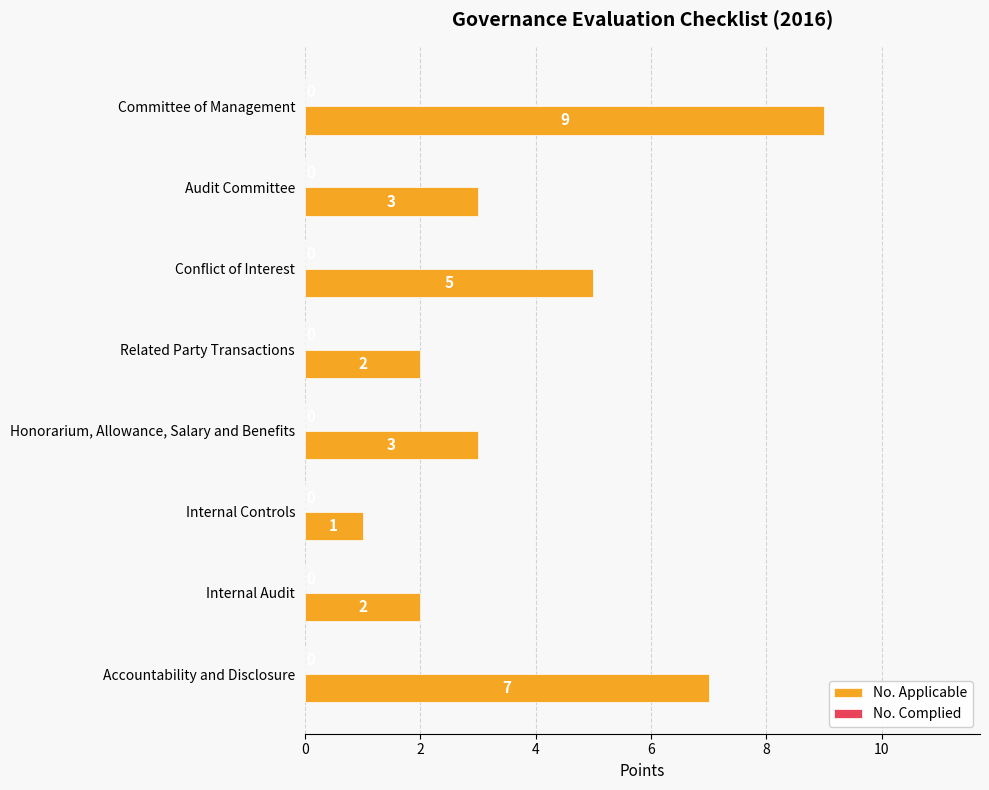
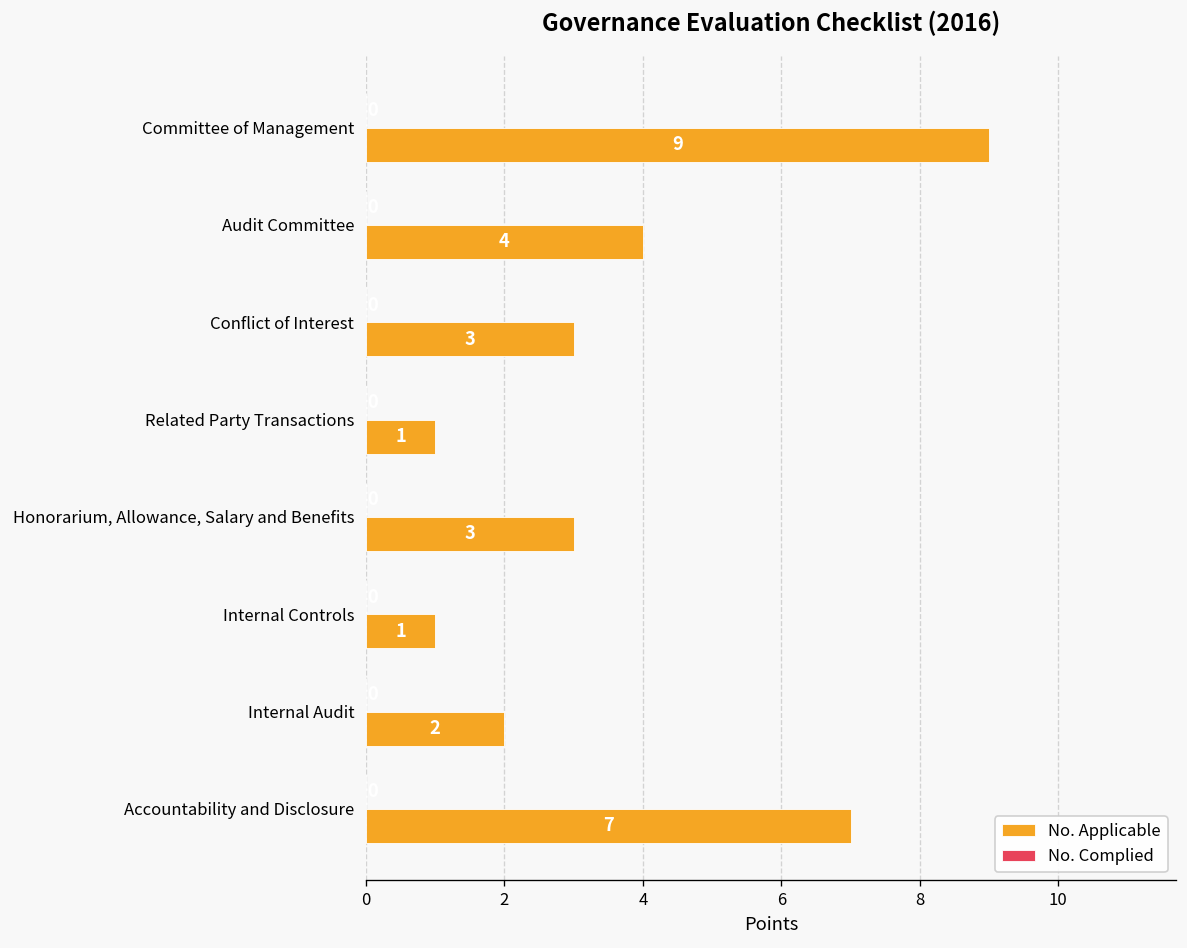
  {
    "No. Applicable": {
      "Committee of Management": 9,
-     "Audit Committee": 3,
-     "Conflict of Interest": 5,
-     "Related Party Transactions": 2,
+     "Audit Committee": 4,
+     "Conflict of Interest": 3,
+     "Related Party Transactions": 1,
      "Honorarium, Allowance, Salary and Benefits": 3,
      "Internal Controls": 1,
      "Internal Audit": 2,
      "Accountability and Disclosure": 7
    },
    "No. Complied": {
      "Committee of Management": 0.0,
      "Audit Committee": 0.0,
      "Conflict of Interest": 0.0,
      "Related Party Transactions": 0.0,
      "Honorarium, Allowance, Salary and Benefits": 0.0,
      "Internal Controls": 0.0,
      "Internal Audit": 0.0,
      "Accountability and Disclosure": 0.0
    }
  }
